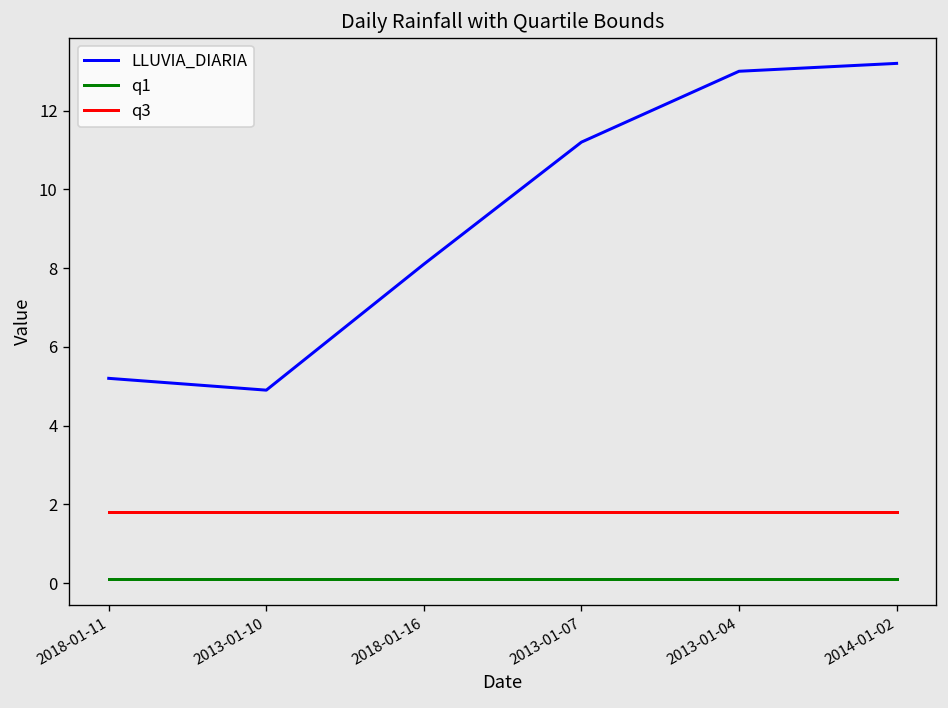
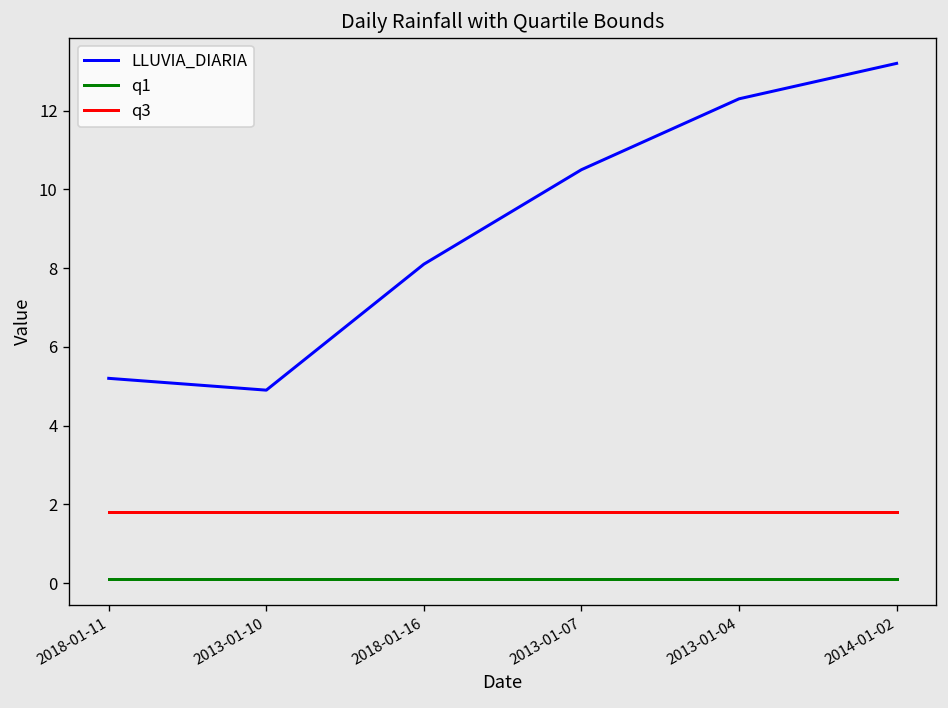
  {
    "LLUVIA_DIARIA": {
      "2018-01-11": 5.2,
      "2013-01-10": 4.9,
      "2018-01-16": 8.1,
-     "2013-01-07": 11.2,
-     "2013-01-04": 13.0,
+     "2013-01-07": 10.5,
+     "2013-01-04": 12.3,
      "2014-01-02": 13.2
    },
    "q1": {
      "2018-01-11": 0.1,
      "2013-01-10": 0.1,
      "2018-01-16": 0.1,
      "2013-01-07": 0.1,
      "2013-01-04": 0.1,
      "2014-01-02": 0.1
    },
    "q3": {
      "2018-01-11": 1.8,
      "2013-01-10": 1.8,
      "2018-01-16": 1.8,
      "2013-01-07": 1.8,
      "2013-01-04": 1.8,
      "2014-01-02": 1.8
    }
  }
